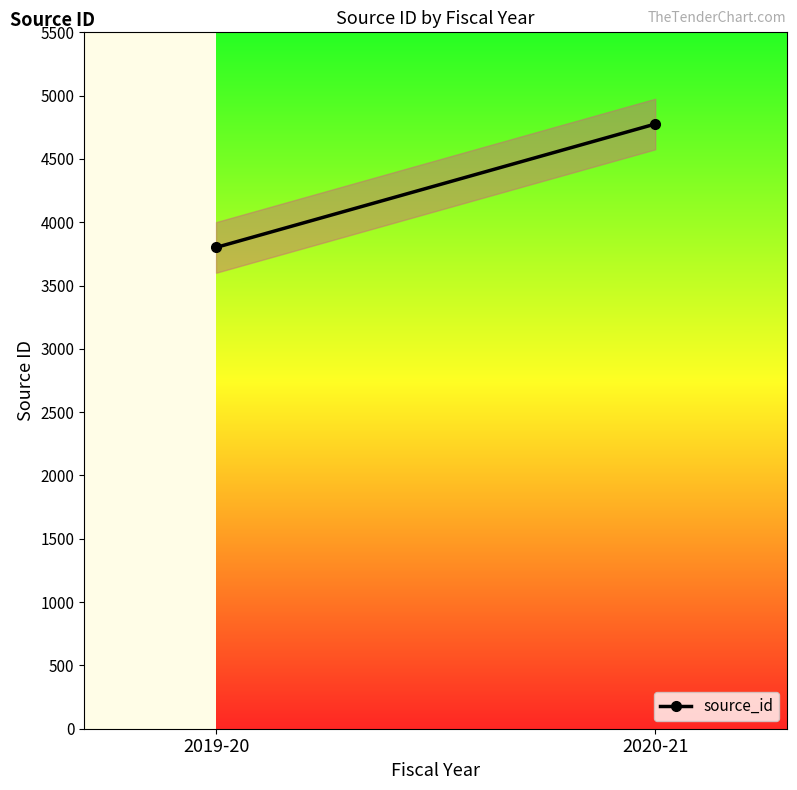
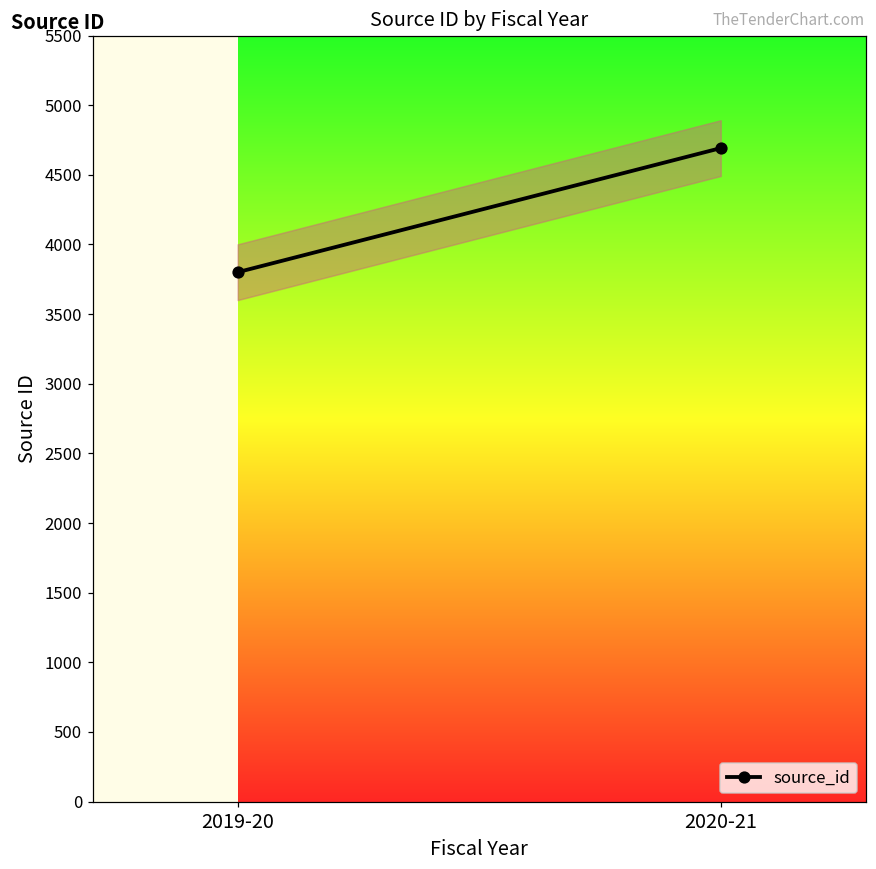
  {
    "source_id": {
      "2019-20": 3800,
-     "2020-21": 4780
+     "2020-21": 4690
    }
  }
